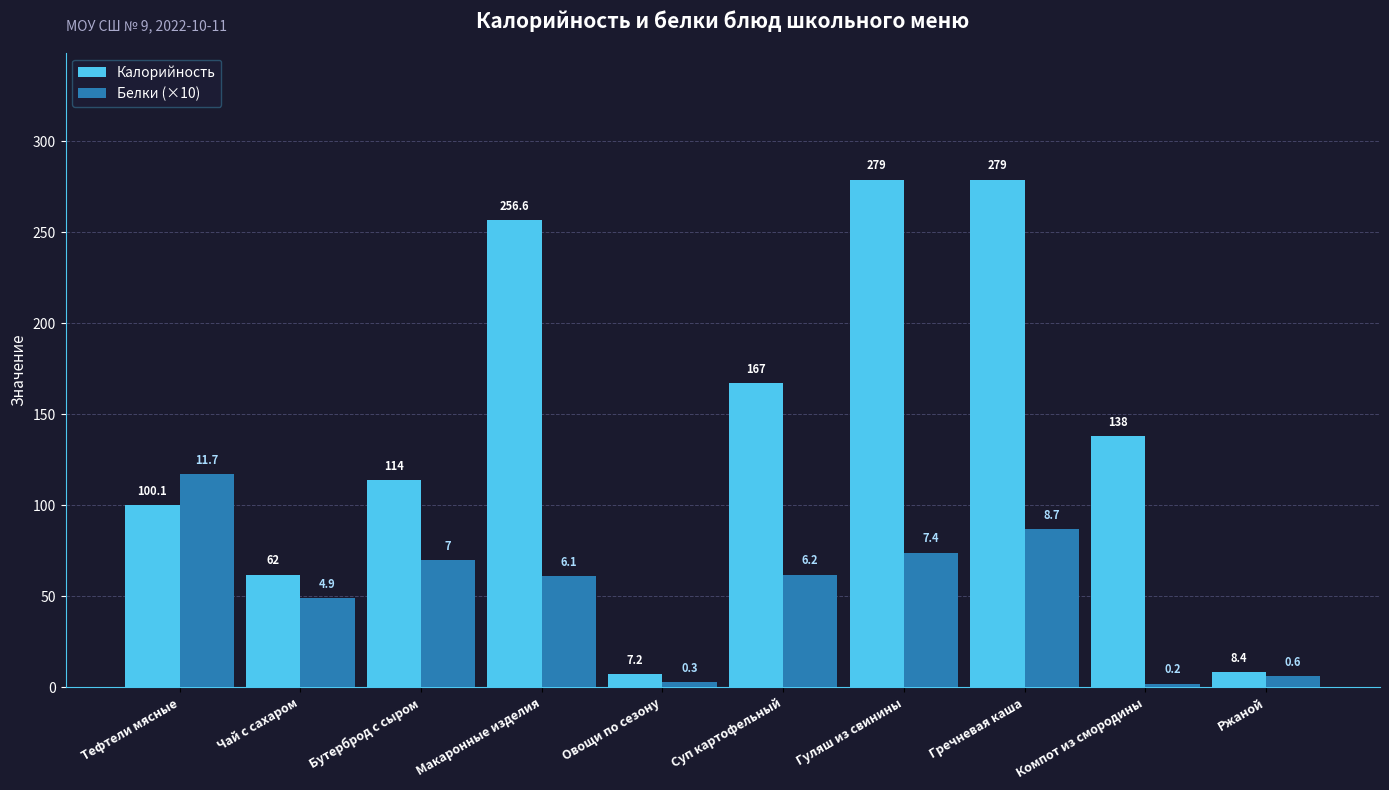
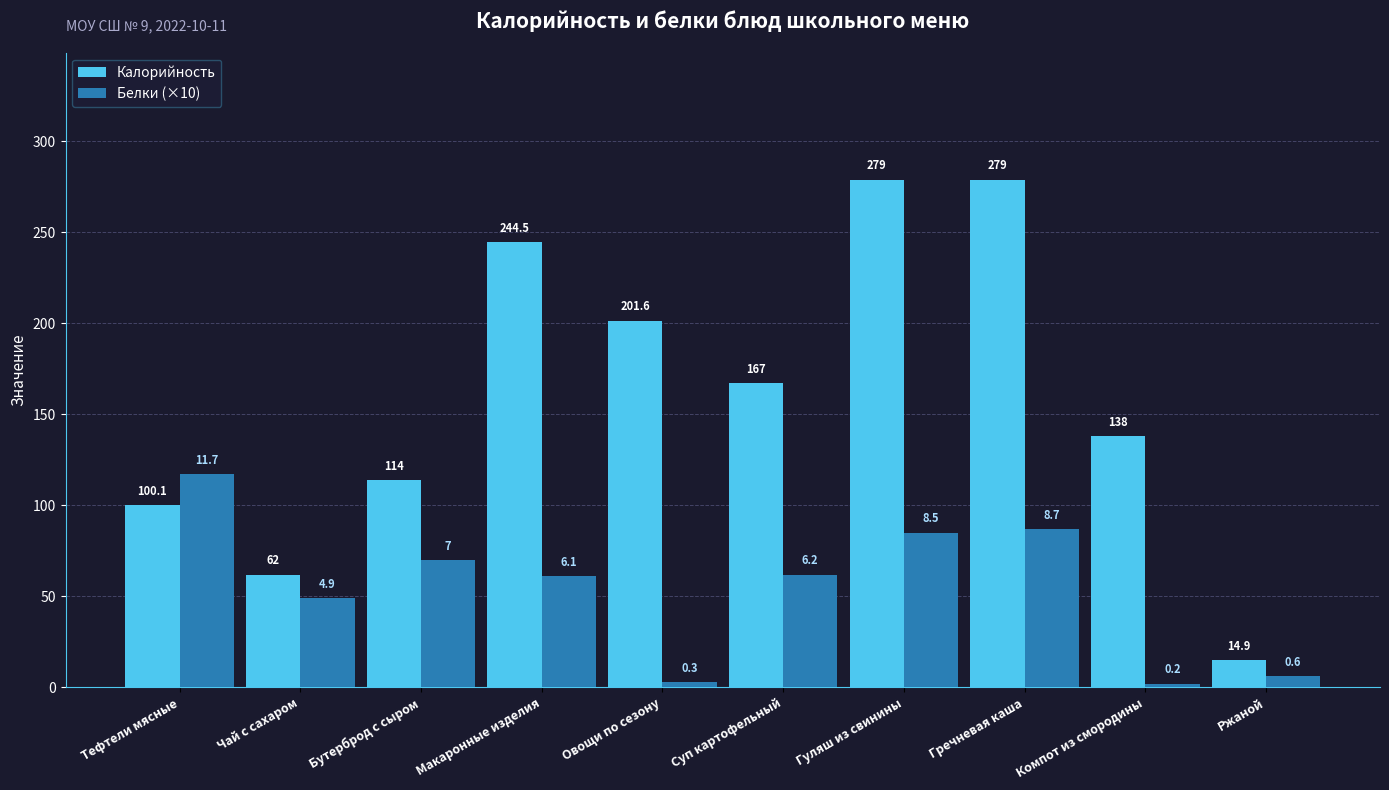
  {
    "Калорийность": {
      "Тефтели мясные": 100.1,
      "Чай с сахаром": 62,
      "Бутерброд с сыром": 114,
-     "Макаронные изделия": 256.6,
-     "Овощи по сезону": 7.2,
+     "Макаронные изделия": 244.5,
+     "Овощи по сезону": 201.6,
      "Суп картофельный": 167,
      "Гуляш из свинины": 279,
      "Гречневая каша": 279,
      "Компот из смородины": 138,
-     "Ржаной": 8.4
+     "Ржаной": 14.9
    },
    "Белки (×10)": {
-     "Гуляш из свинины": 7.4
+     "Гуляш из свинины": 8.5
    }
  }
